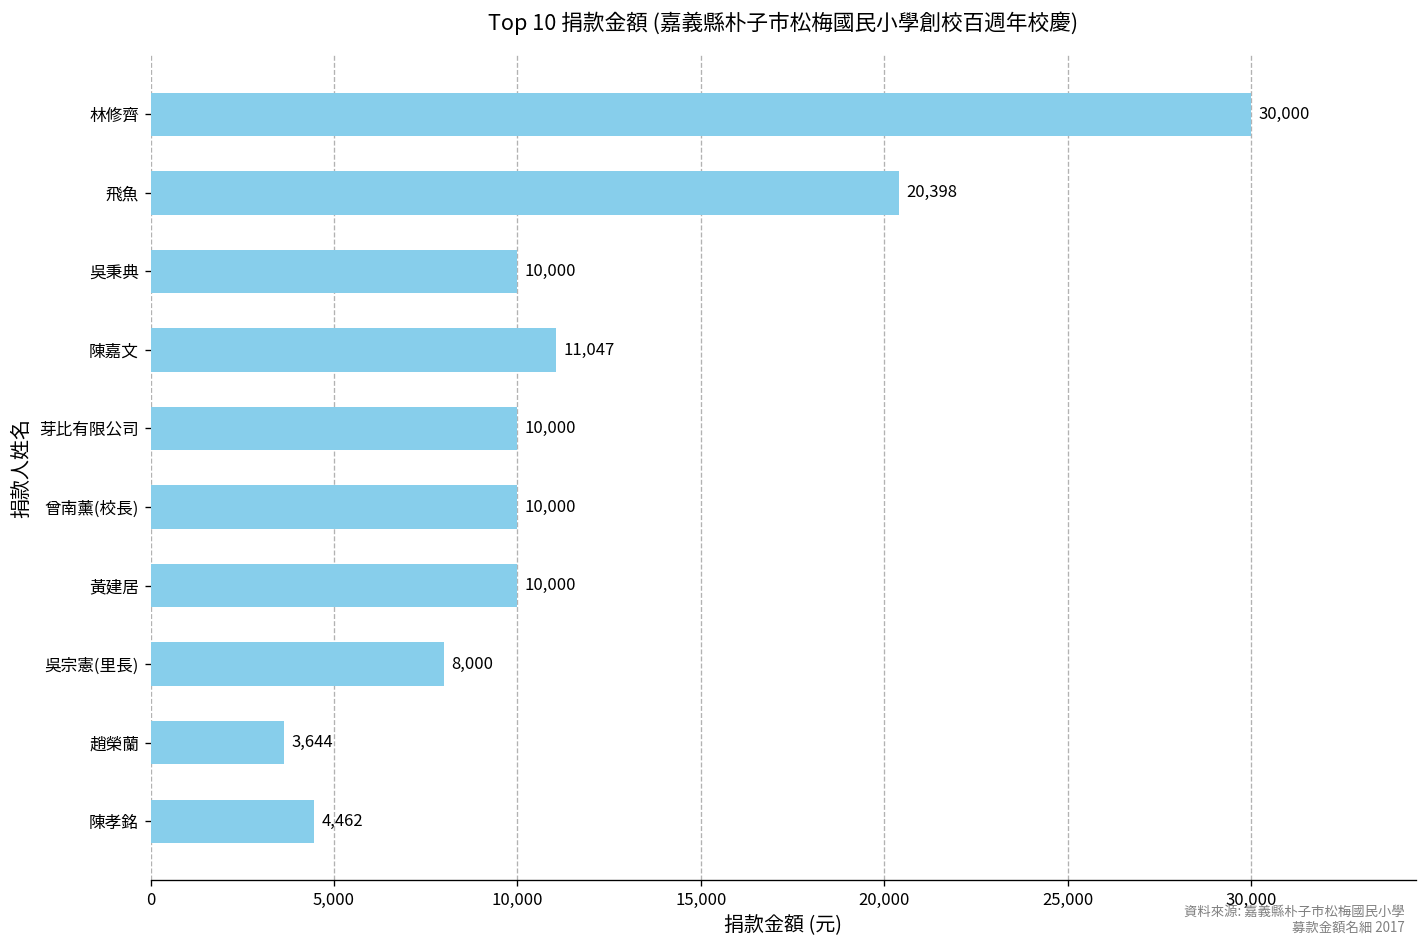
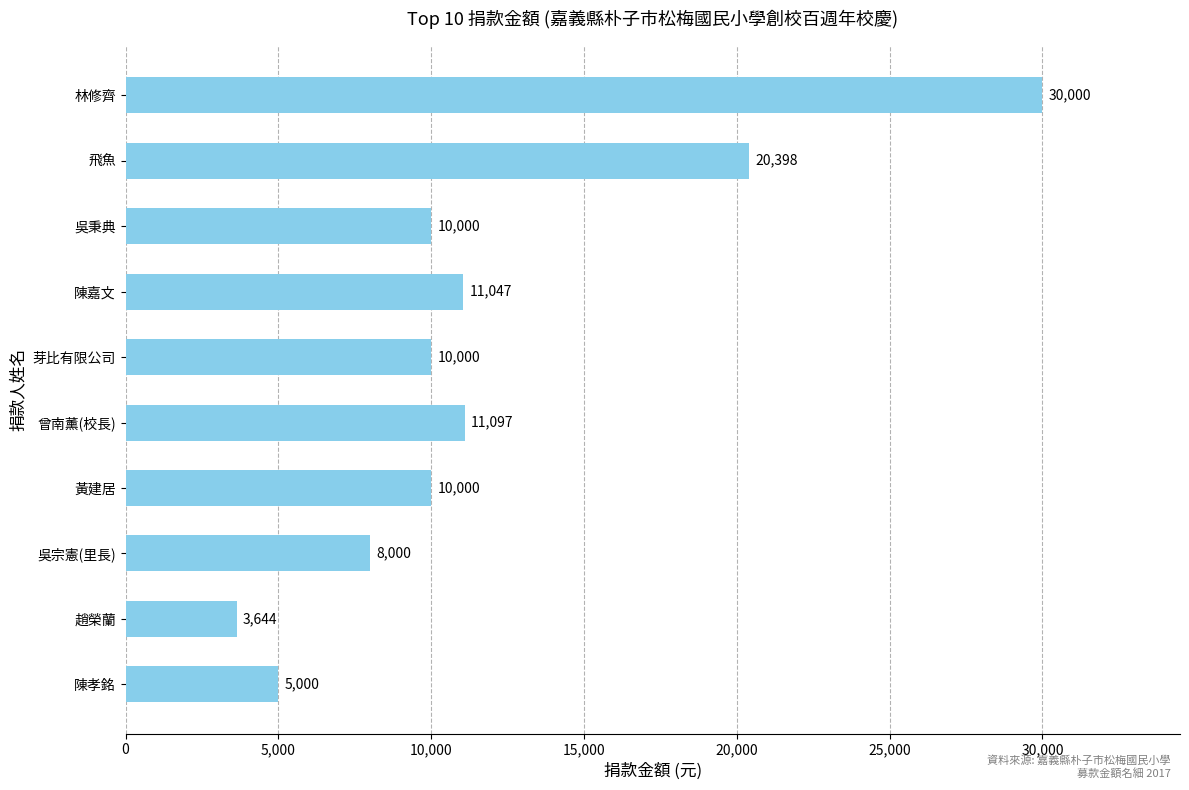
  {
    "林修齊": "30,000",
    "飛魚": "20,398",
    "吳秉典": "10,000",
    "陳嘉文": "11,047",
    "芽比有限公司": "10,000",
-   "曾南薰(校長)": "10,000",
+   "曾南薰(校長)": "11,097",
    "黃建居": "10,000",
    "吳宗憲(里長)": "8,000",
    "趙榮蘭": "3,644",
-   "陳孝銘": "4,462"
+   "陳孝銘": "5,000"
  }
